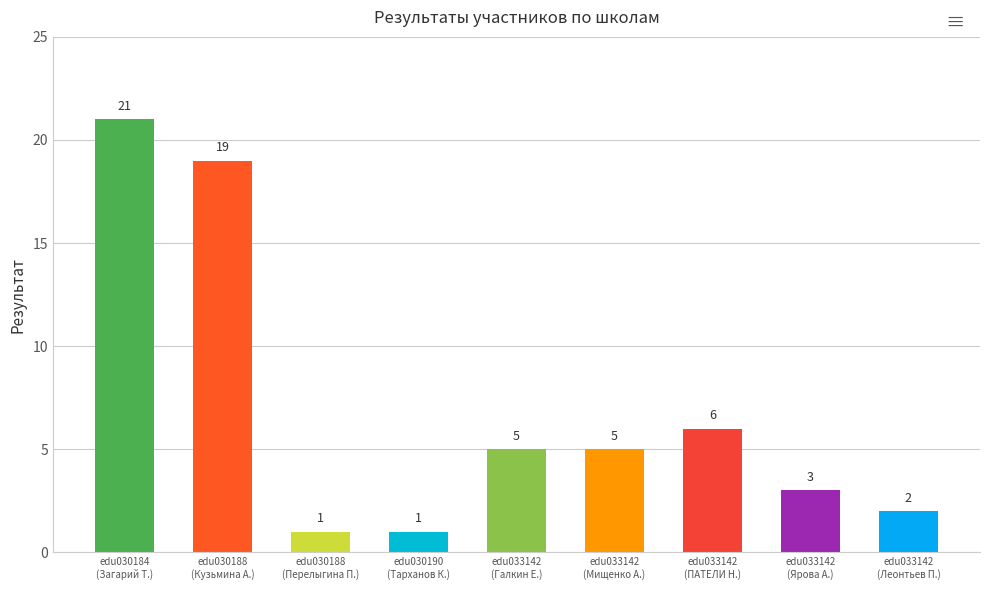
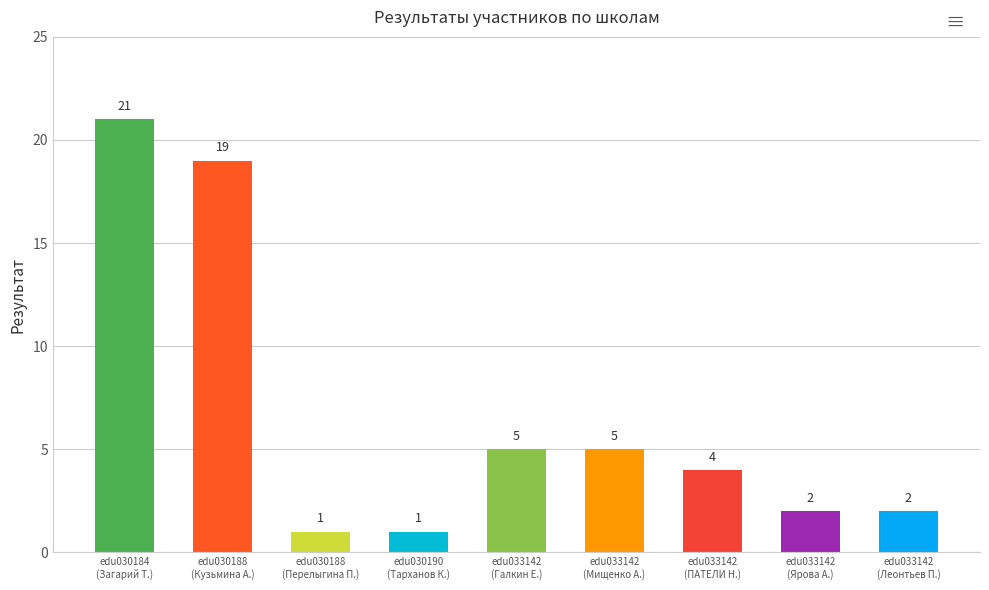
  {
    "edu030184 (Загарий Т.)": 21,
    "edu030188 (Кузьмина А.)": 19,
    "edu030188 (Перелыгина П.)": 1,
    "edu030190 (Тарханов К.)": 1,
    "edu033142 (Галкин Е.)": 5,
    "edu033142 (Мищенко А.)": 5,
-   "edu033142 (ПАТЕЛИ Н.)": 6,
-   "edu033142 (Ярова А.)": 3,
+   "edu033142 (ПАТЕЛИ Н.)": 4,
+   "edu033142 (Ярова А.)": 2,
    "edu033142 (Леонтьев П.)": 2
  }
